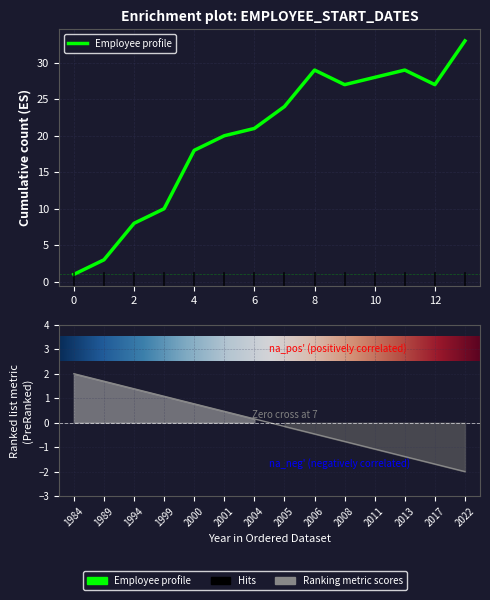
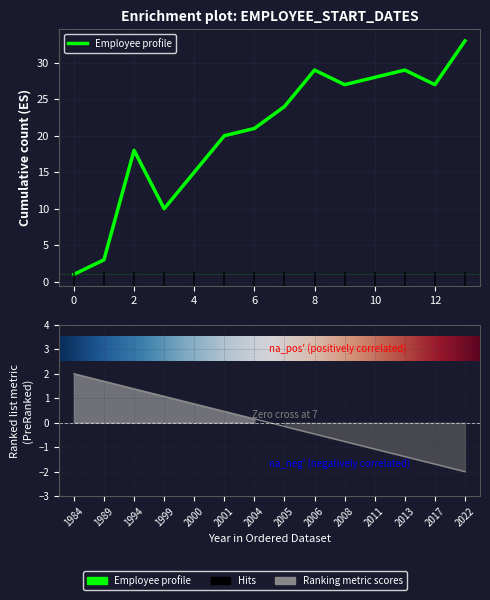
  {
    "Enrichment plot: EMPLOYEE_START_DATES": {
      "0": 1,
-     "2": 8,
-     "4": 18,
+     "2": 18,
+     "4": 15,
      "6": 21,
      "8": 29,
      "10": 28,
      "12": 27
    }
  }
